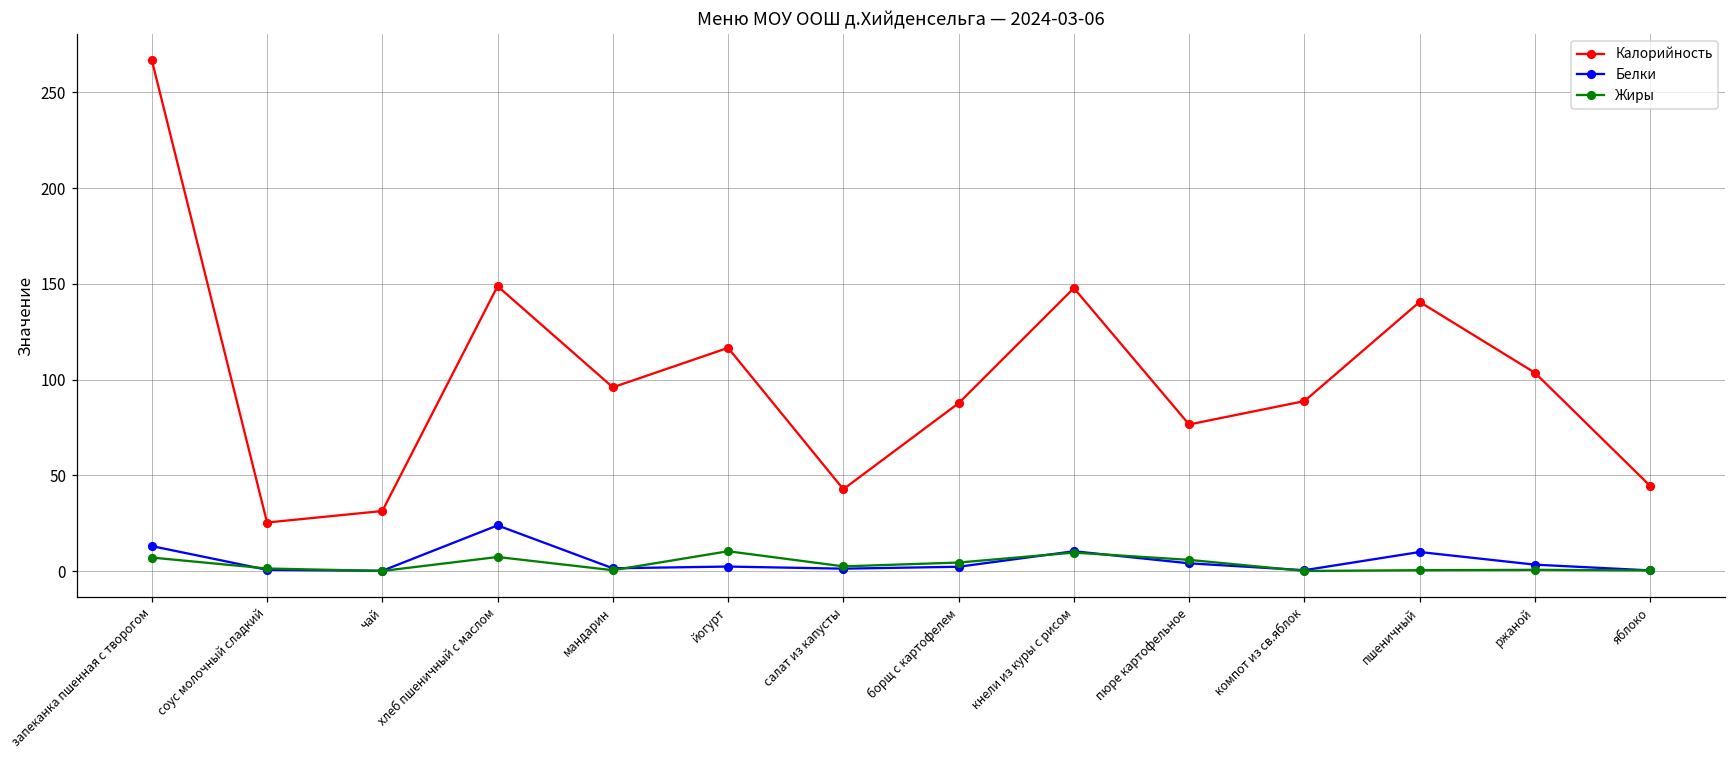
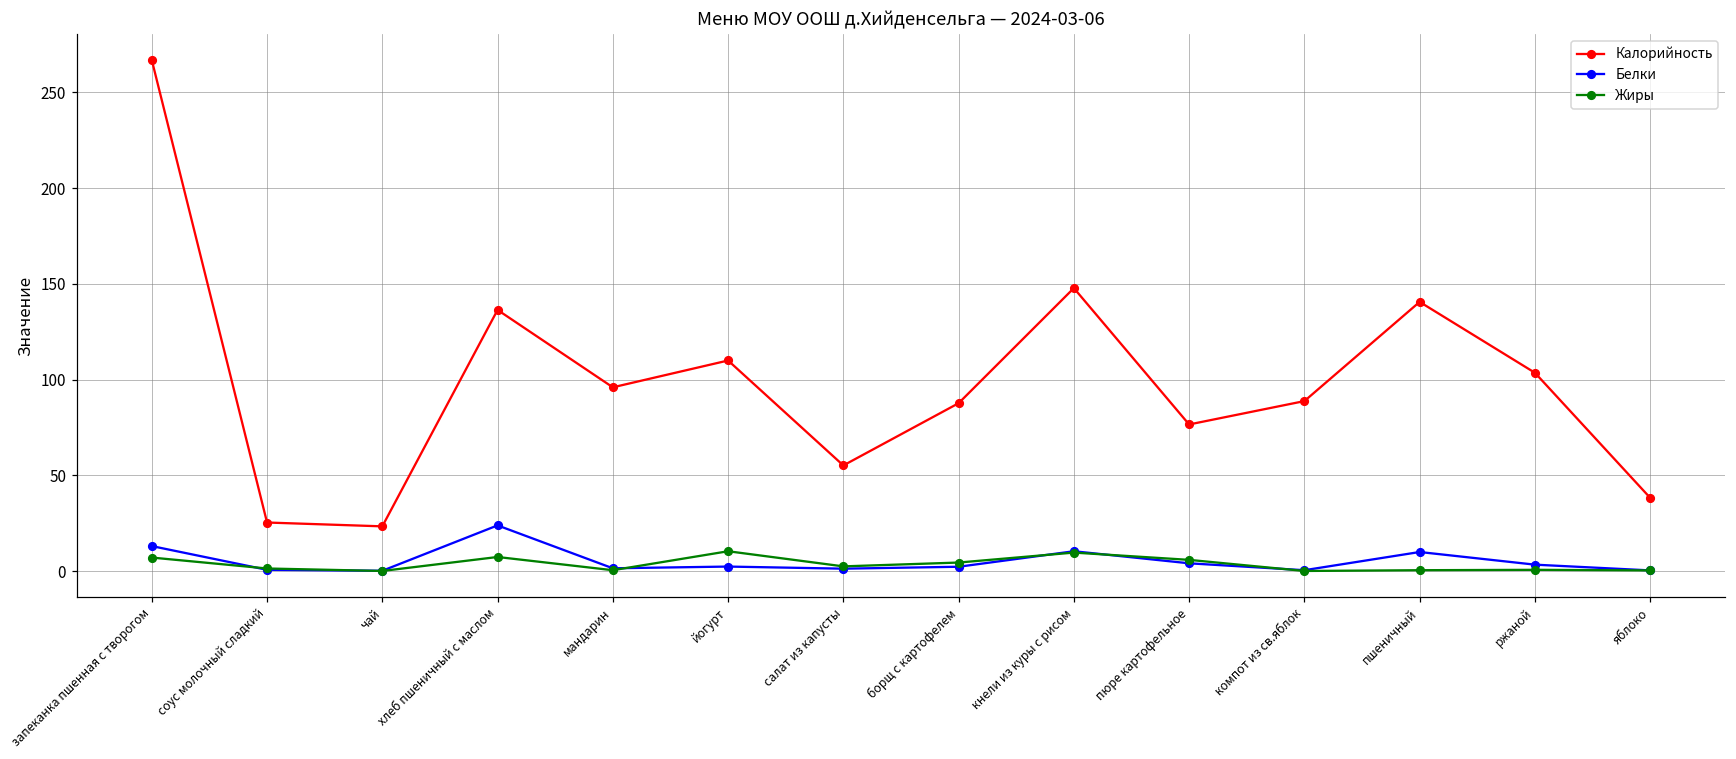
  {
    "Калорийность": {
      "запеканка пшенная с творогом": 267,
      "соус молочный сладкий": 25,
-     "чай": 31,
-     "хлеб пшеничный с маслом": 149,
+     "чай": 23,
+     "хлеб пшеничный с маслом": 136,
      "мандарин": 96,
-     "йогурт": 117,
-     "салат из капусты": 43,
+     "йогурт": 110,
+     "салат из капусты": 55,
      "борщ с картофелем": 88,
      "кнели из куры с рисом": 148,
      "пюре картофельное": 77,
      "компот из св.яблок": 89,
      "пшеничный": 141,
      "ржаной": 104,
-     "яблоко": 45
+     "яблоко": 38
    },
    "Белки": {
      "запеканка пшенная с творогом": 13,
      "хлеб пшеничный с маслом": 24,
      "йогурт": 2,
      "борщ с картофелем": 2,
      "пюре картофельное": 4,
      "пшеничный": 10,
      "ржаной": 3
    },
    "Жиры": {
      "запеканка пшенная с творогом": 7,
      "хлеб пшеничный с маслом": 7,
      "йогурт": 10,
      "борщ с картофелем": 5,
      "пюре картофельное": 6,
      "пшеничный": 1,
      "ржаной": 1
    }
  }
